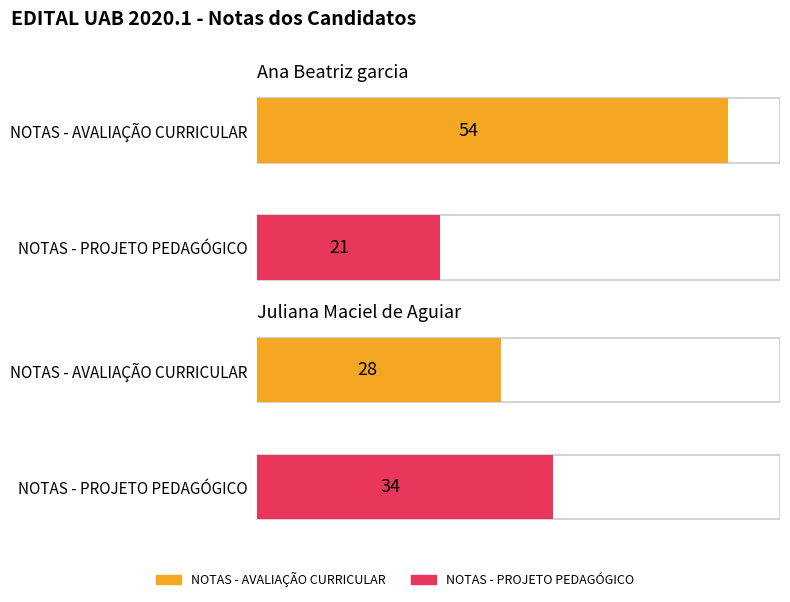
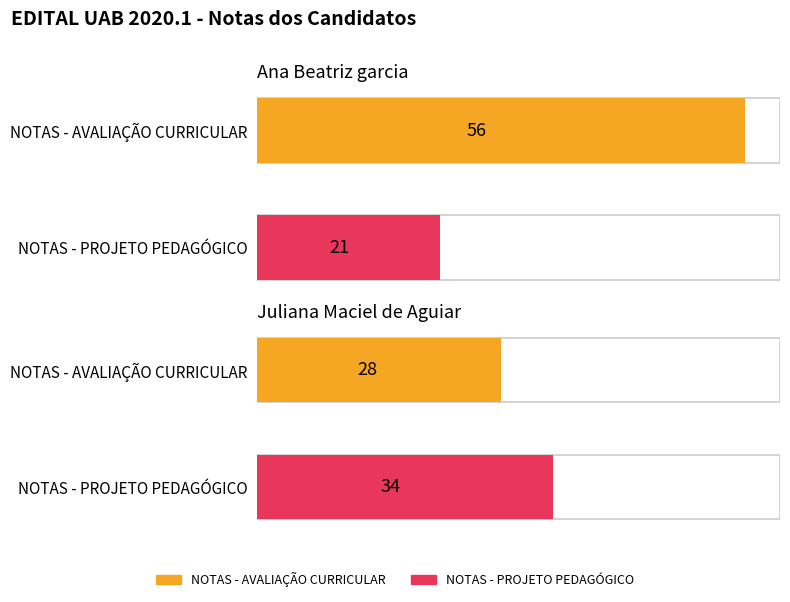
  {
    "Ana Beatriz garcia": {
      "NOTAS - AVALIAÇÃO CURRICULAR": {
-       "NOTAS - AVALIAÇÃO CURRICULAR": 54
+       "NOTAS - AVALIAÇÃO CURRICULAR": 56
      }
    }
  }
